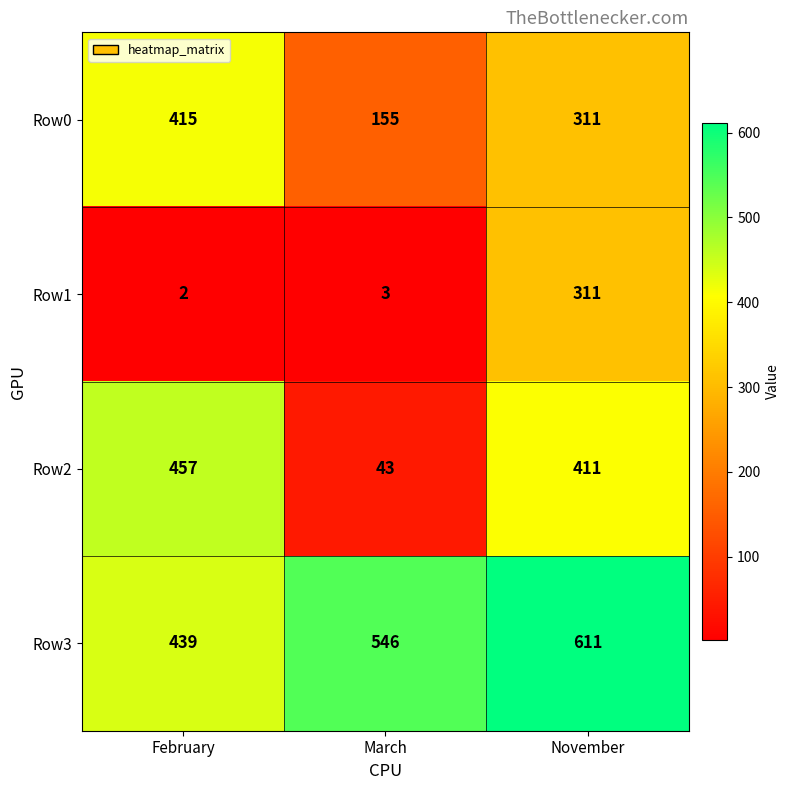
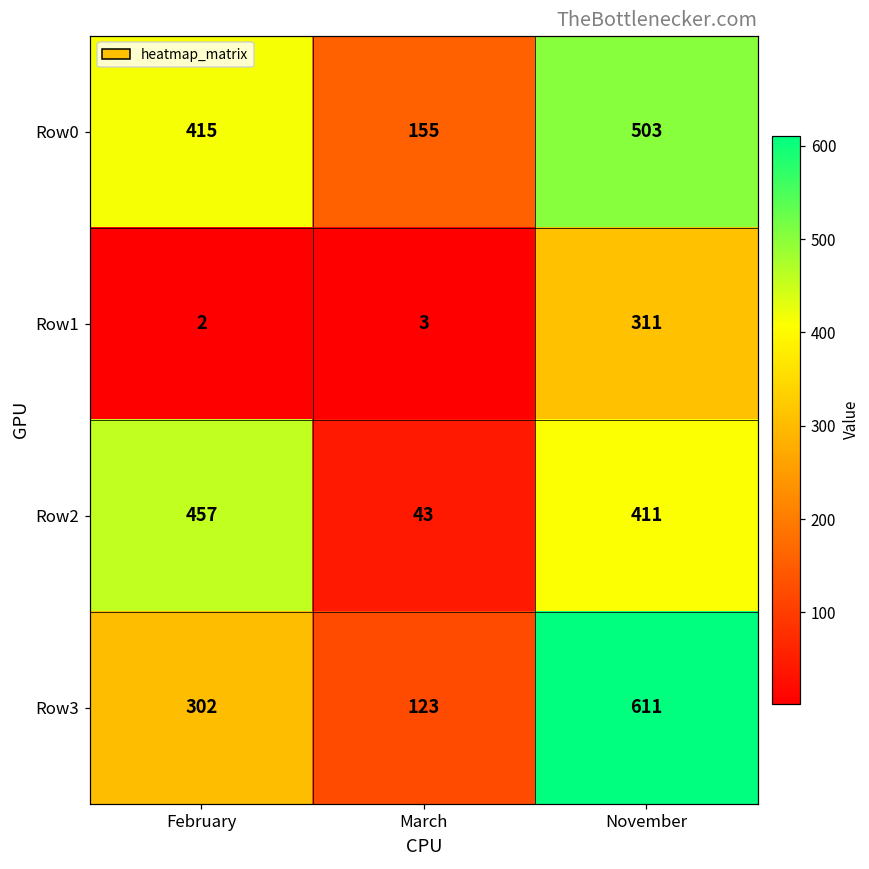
  {
    "Row0": {
      "February": 415,
      "March": 155,
-     "November": 311
+     "November": 503
    },
    "Row1": {
      "February": 2,
      "March": 3,
      "November": 311
    },
    "Row2": {
      "February": 457,
      "March": 43,
      "November": 411
    },
    "Row3": {
-     "February": 439,
-     "March": 546,
+     "February": 302,
+     "March": 123,
      "November": 611
    }
  }
